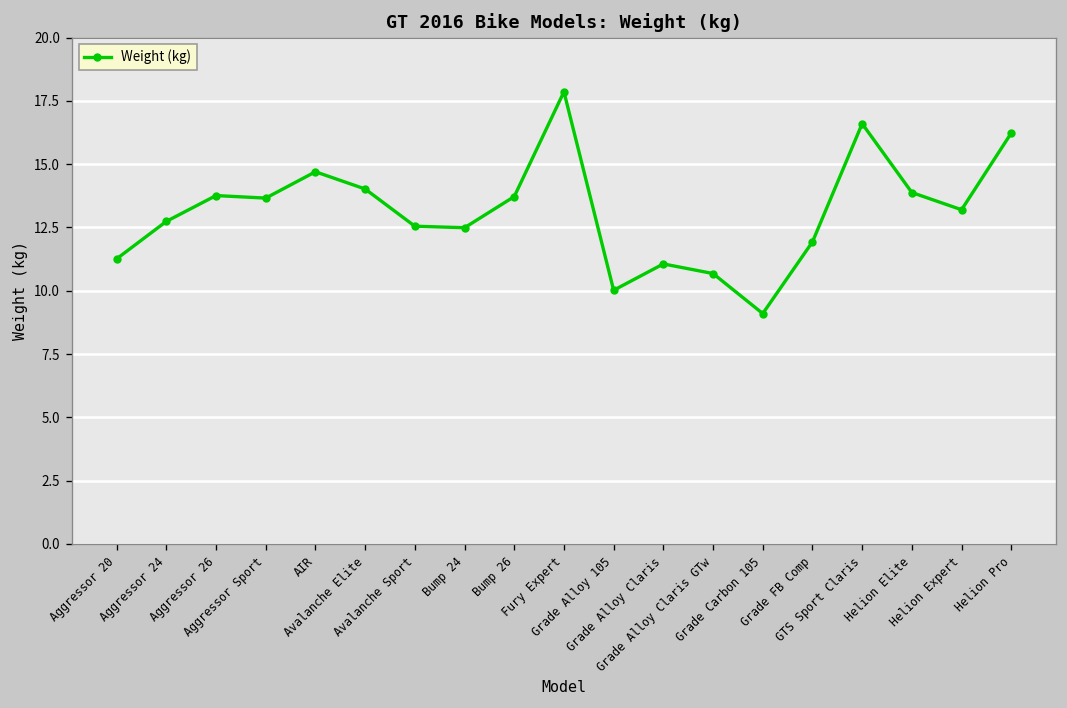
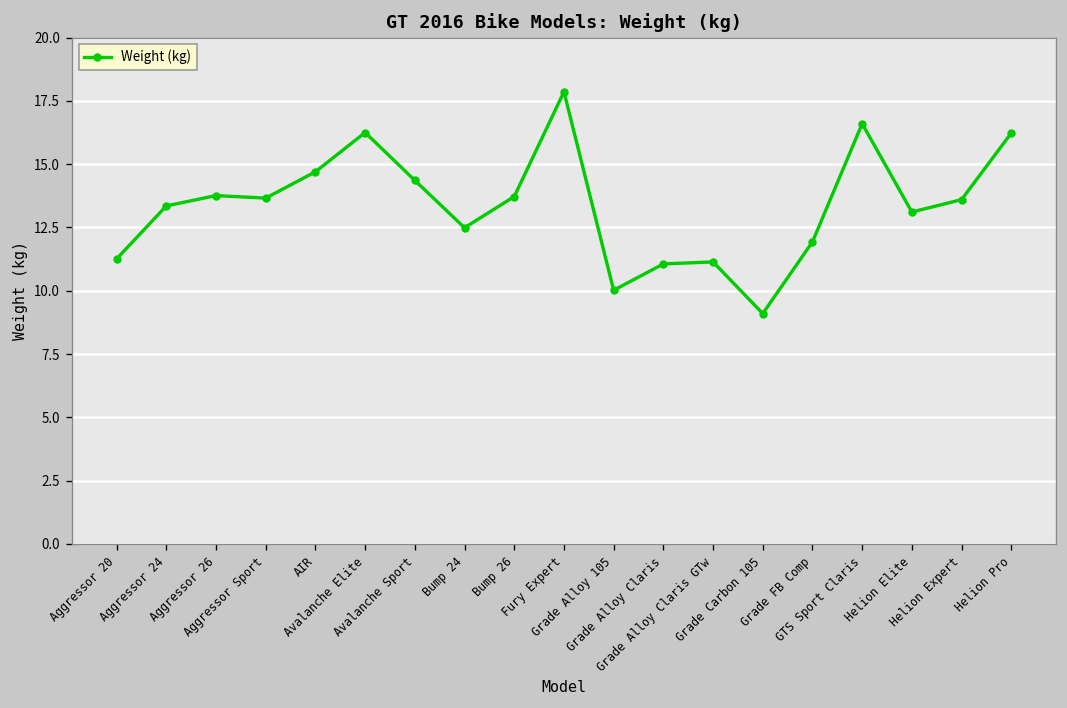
  {
    "Aggressor 20": 11.3,
-   "Aggressor 24": 12.7,
+   "Aggressor 24": 13.4,
    "Aggressor 26": 13.8,
    "Aggressor Sport": 13.7,
    "AIR": 14.7,
-   "Avalanche Elite": 14.0,
-   "Avalanche Sport": 12.6,
+   "Avalanche Elite": 16.3,
+   "Avalanche Sport": 14.4,
    "Bump 24": 12.5,
    "Bump 26": 13.7,
    "Fury Expert": 17.9,
    "Grade Alloy 105": 10.0,
    "Grade Alloy Claris": 11.1,
-   "Grade Alloy Claris GTw": 10.7,
+   "Grade Alloy Claris GTw": 11.1,
    "Grade Carbon 105": 9.1,
    "Grade FB Comp": 11.9,
    "GTS Sport Claris": 16.6,
-   "Helion Elite": 13.9,
-   "Helion Expert": 13.2,
+   "Helion Elite": 13.1,
+   "Helion Expert": 13.6,
    "Helion Pro": 16.2
  }
